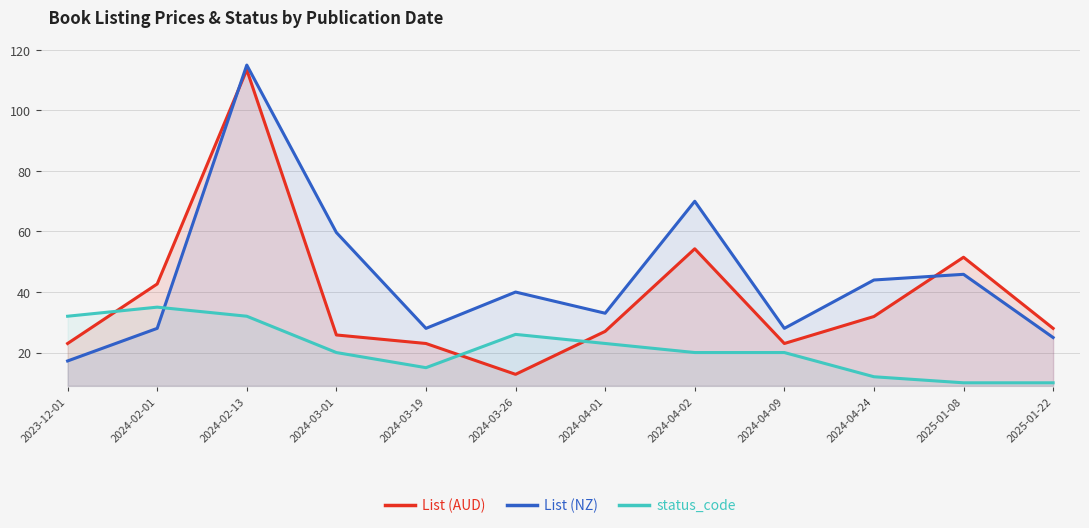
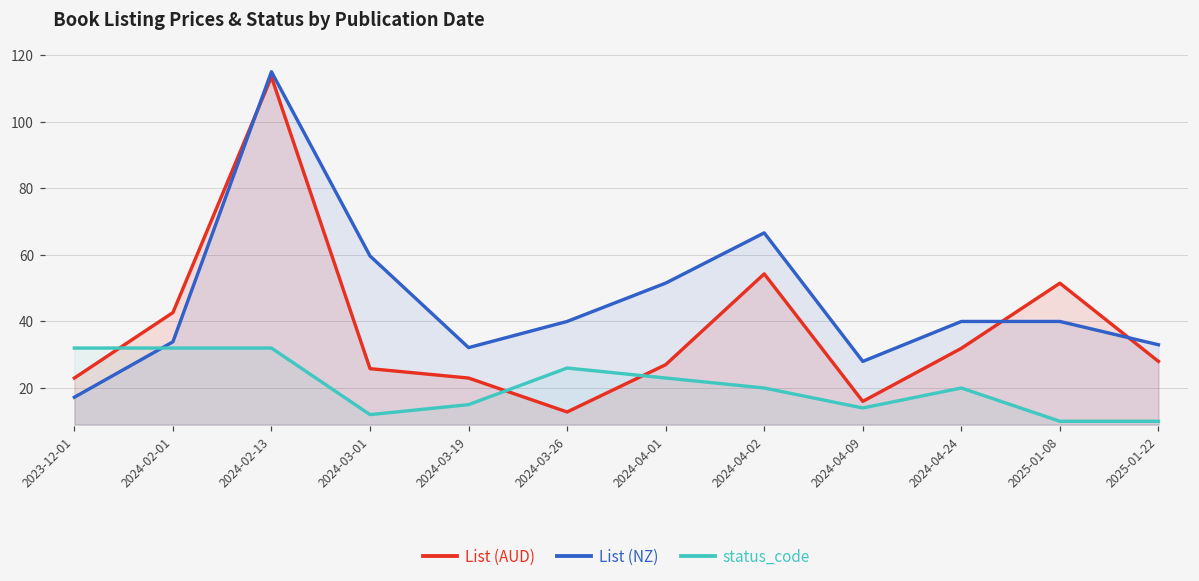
  {
    "List (AUD)": {
      "2023-12-01": 23,
      "2024-02-01": 43,
      "2024-02-13": 113,
      "2024-03-01": 26,
      "2024-03-19": 23,
      "2024-03-26": 13,
      "2024-04-01": 27,
      "2024-04-02": 54,
-     "2024-04-09": 23,
+     "2024-04-09": 16,
      "2024-04-24": 32,
      "2025-01-08": 51,
      "2025-01-22": 28
    },
    "List (NZ)": {
      "2023-12-01": 17,
-     "2024-02-01": 28,
+     "2024-02-01": 34,
      "2024-02-13": 115,
      "2024-03-01": 60,
-     "2024-03-19": 28,
+     "2024-03-19": 32,
      "2024-03-26": 40,
-     "2024-04-01": 33,
-     "2024-04-02": 70,
+     "2024-04-01": 52,
+     "2024-04-02": 67,
      "2024-04-09": 28,
-     "2024-04-24": 44,
-     "2025-01-08": 46,
-     "2025-01-22": 25
+     "2024-04-24": 40,
+     "2025-01-08": 40,
+     "2025-01-22": 33
    },
    "status_code": {
      "2023-12-01": 32,
-     "2024-02-01": 35,
+     "2024-02-01": 32,
      "2024-02-13": 32,
-     "2024-03-01": 20,
+     "2024-03-01": 12,
      "2024-03-19": 15,
      "2024-03-26": 26,
      "2024-04-01": 23,
      "2024-04-02": 20,
-     "2024-04-09": 20,
-     "2024-04-24": 12,
+     "2024-04-09": 14,
+     "2024-04-24": 20,
      "2025-01-08": 10,
      "2025-01-22": 10
    }
  }
